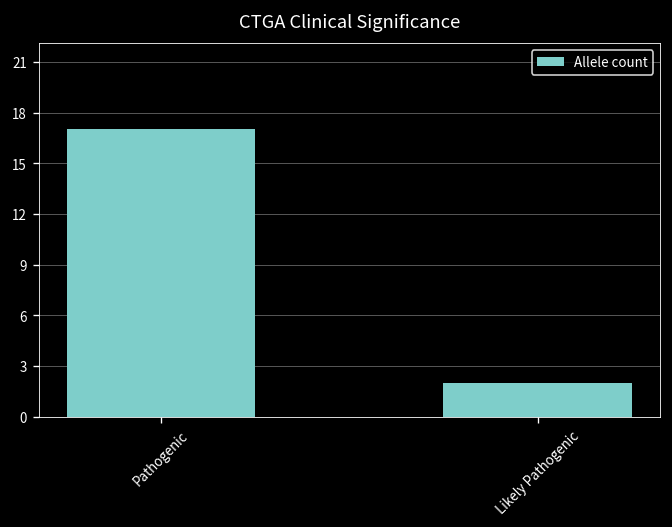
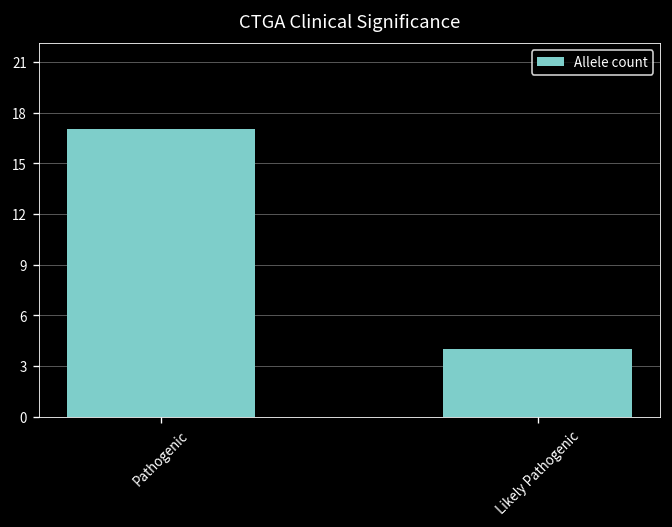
  {
    "Pathogenic": 17,
-   "Likely Pathogenic": 2
+   "Likely Pathogenic": 4
  }
